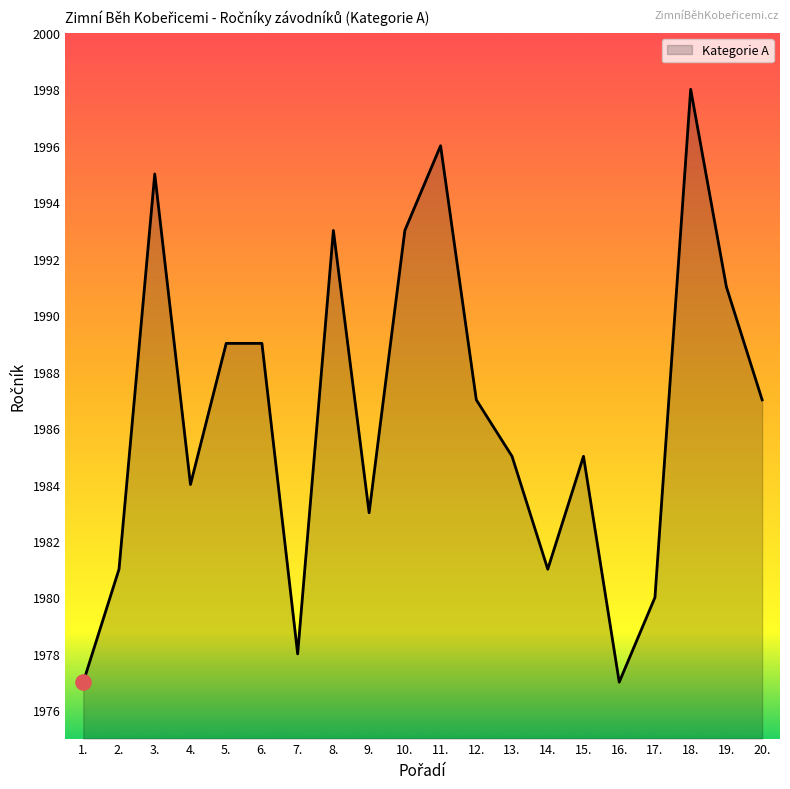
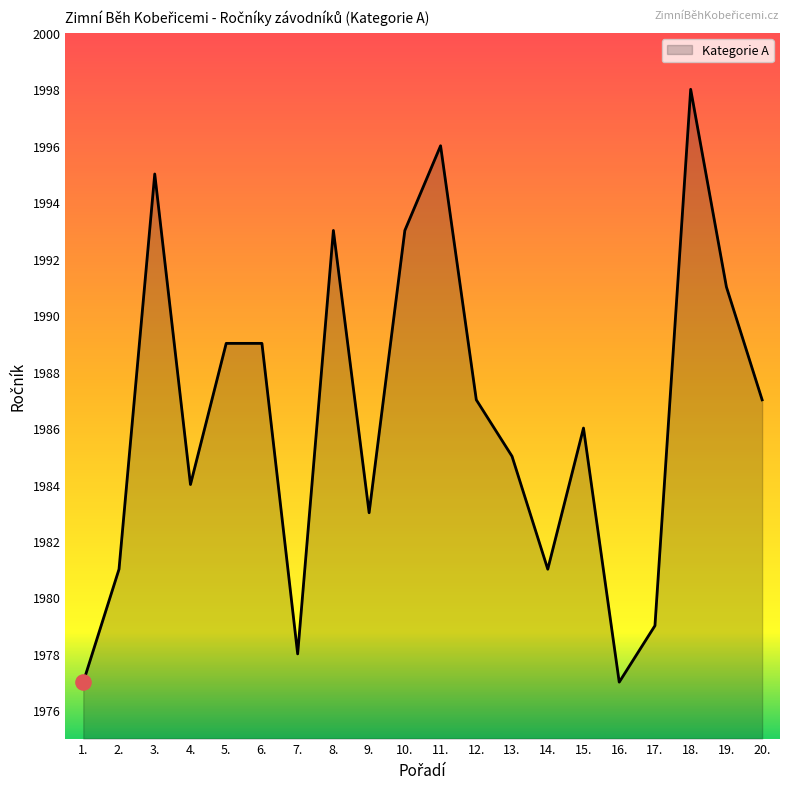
  {
    "Kategorie A": {
      "2.": 1981,
      "3.": 1995,
      "4.": 1984,
      "5.": 1989,
      "6.": 1989,
      "7.": 1978,
      "8.": 1993,
      "9.": 1983,
      "10.": 1993,
      "11.": 1996,
      "12.": 1987,
      "13.": 1985,
      "14.": 1981,
-     "15.": 1985,
+     "15.": 1986,
      "16.": 1977,
-     "17.": 1980,
+     "17.": 1979,
      "18.": 1998,
      "19.": 1991,
      "20.": 1987
    }
  }
